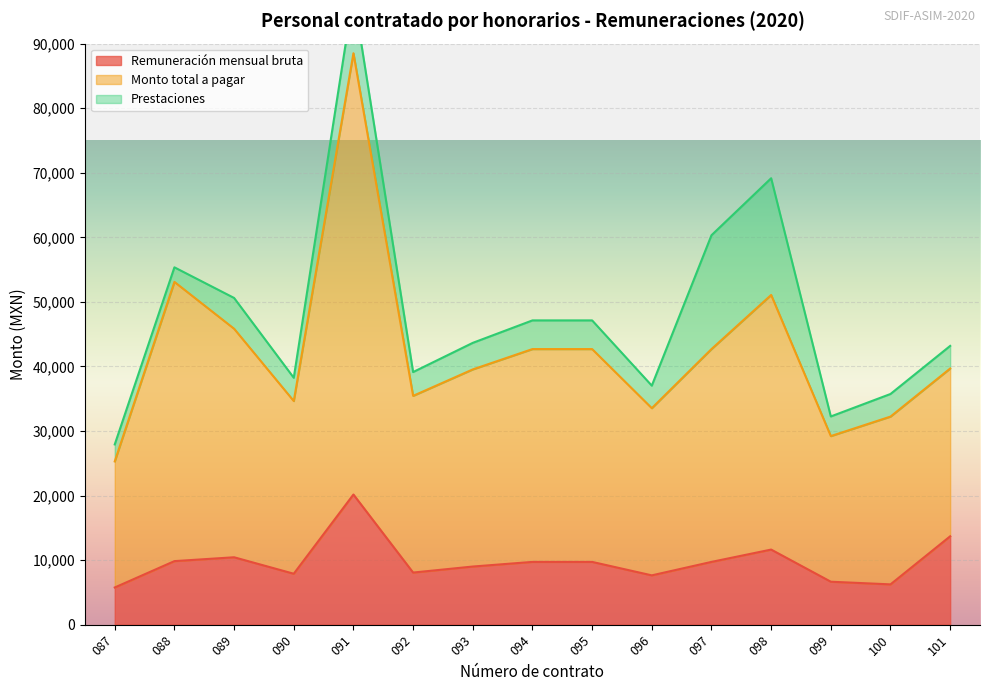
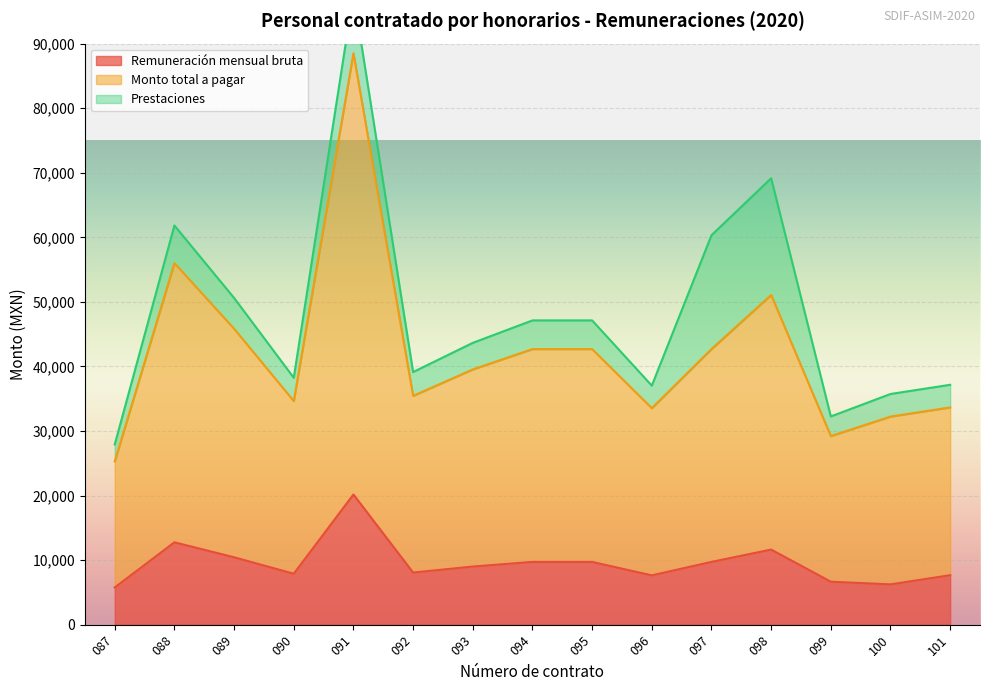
  {
    "Remuneración mensual bruta": {
      "087": "6,000",
-     "088": "10,000",
+     "088": "13,000",
      "089": "10,000",
      "090": "8,000",
      "091": "20,000",
      "092": "8,000",
      "093": "9,000",
      "094": "10,000",
      "095": "10,000",
      "096": "8,000",
      "097": "10,000",
      "098": "12,000",
      "099": "7,000",
      "100": "6,000",
-     "101": "14,000"
+     "101": "8,000"
    },
    "Monto total a pagar": {
      "087": "20,000",
      "088": "43,000",
      "089": "35,000",
      "090": "27,000",
      "091": "68,000",
      "092": "27,000",
      "093": "31,000",
      "094": "33,000",
      "095": "33,000",
      "096": "26,000",
      "097": "33,000",
      "098": "39,000",
      "099": "23,000",
      "100": "26,000",
      "101": "26,000"
    },
    "Prestaciones": {
      "087": "3,000",
-     "088": "2,000",
+     "088": "6,000",
      "089": "5,000",
      "090": "4,000",
      "092": "4,000",
      "093": "4,000",
      "094": "4,000",
      "095": "4,000",
      "096": "3,000",
      "097": "18,000",
      "098": "18,000",
      "099": "3,000",
      "100": "4,000",
      "101": "4,000"
    }
  }
